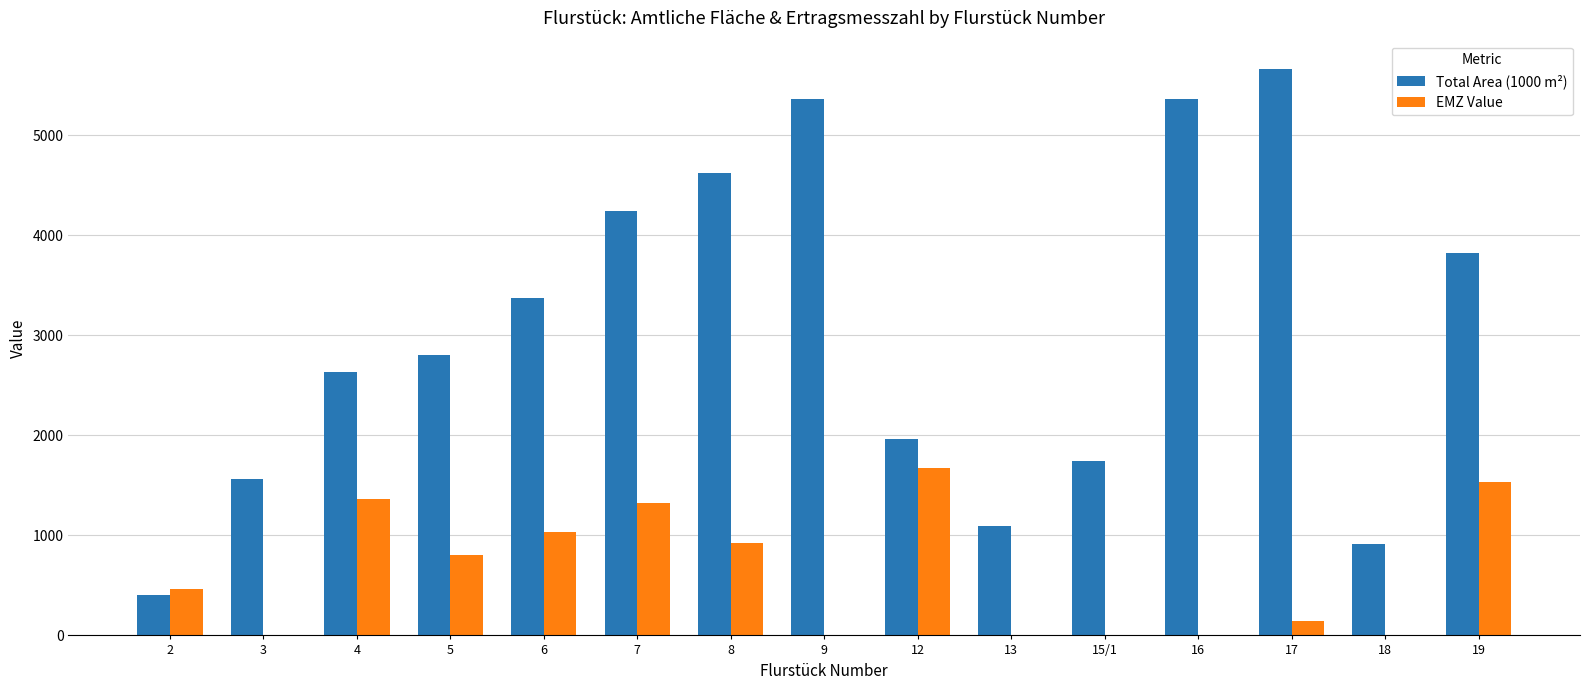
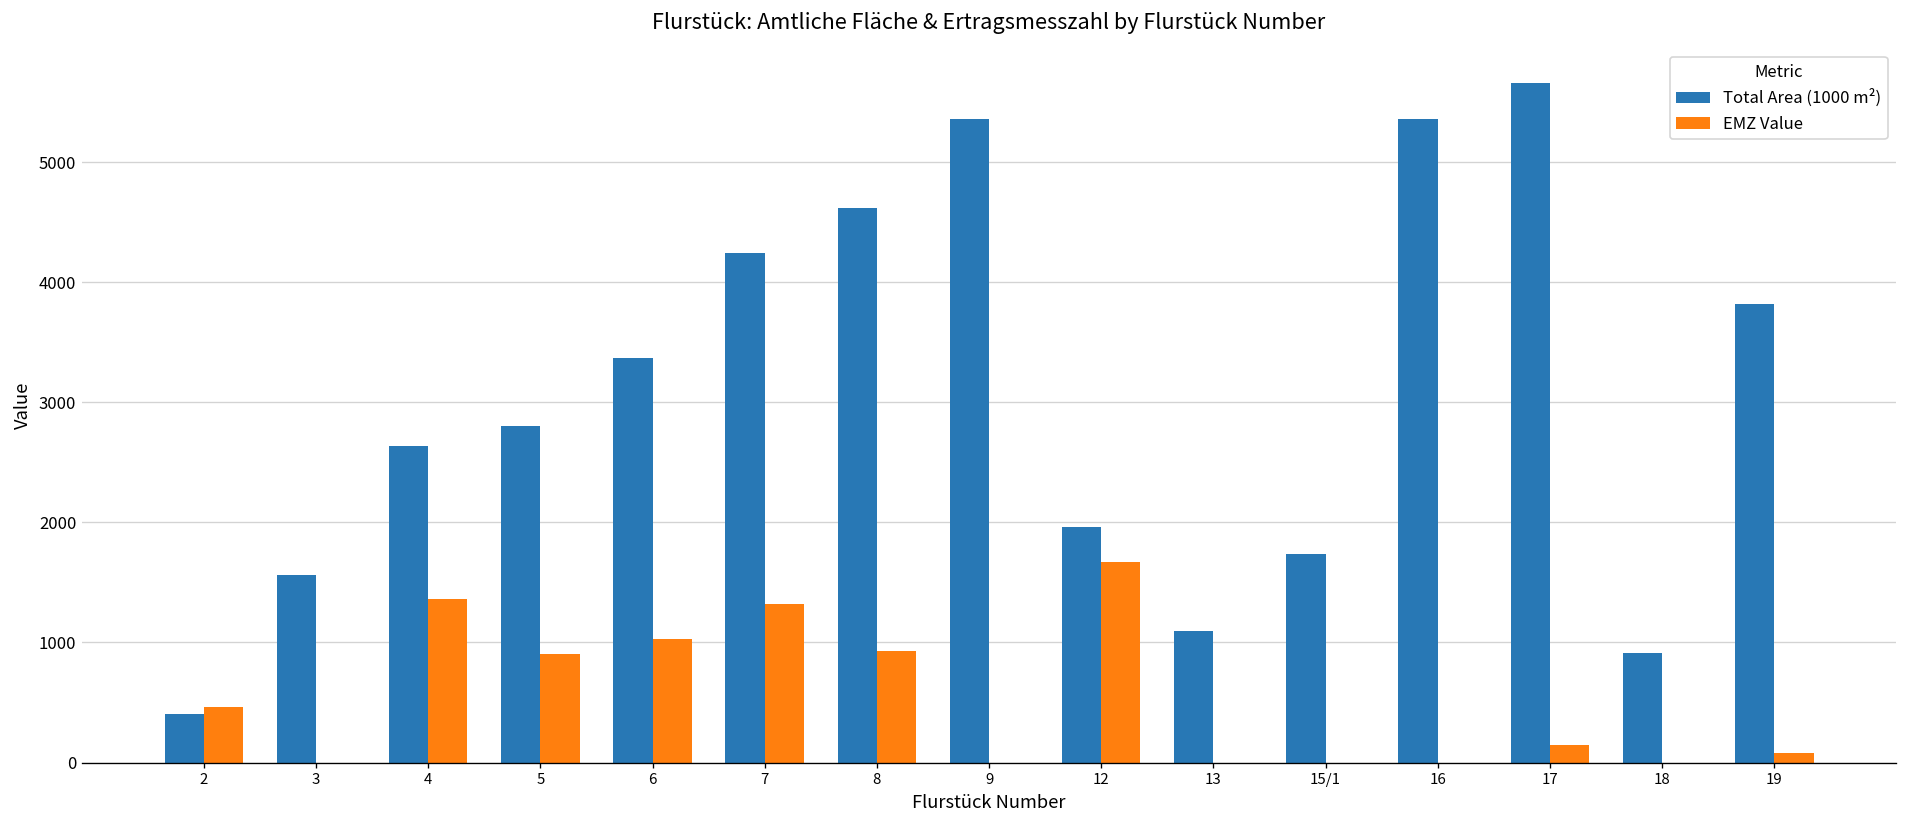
  {
    "Total Area (1000 m²)": {
      "2": 410,
      "3": 1560,
      "4": 2640,
      "5": 2800,
      "6": 3370,
      "7": 4250,
      "8": 4620,
      "9": 5360,
      "12": 1960,
      "13": 1100,
      "15/1": 1740,
      "16": 5360,
      "17": 5660,
      "18": 910,
      "19": 3820
    },
    "EMZ Value": {
      "2": 460,
      "3": 0,
      "4": 1360,
-     "5": 800,
+     "5": 900,
      "6": 1030,
      "7": 1320,
      "8": 930,
      "9": 0,
      "12": 1670,
      "13": 0,
      "15/1": 0,
      "16": 0,
      "17": 150,
      "18": 0,
-     "19": 1530
+     "19": 80
    }
  }
